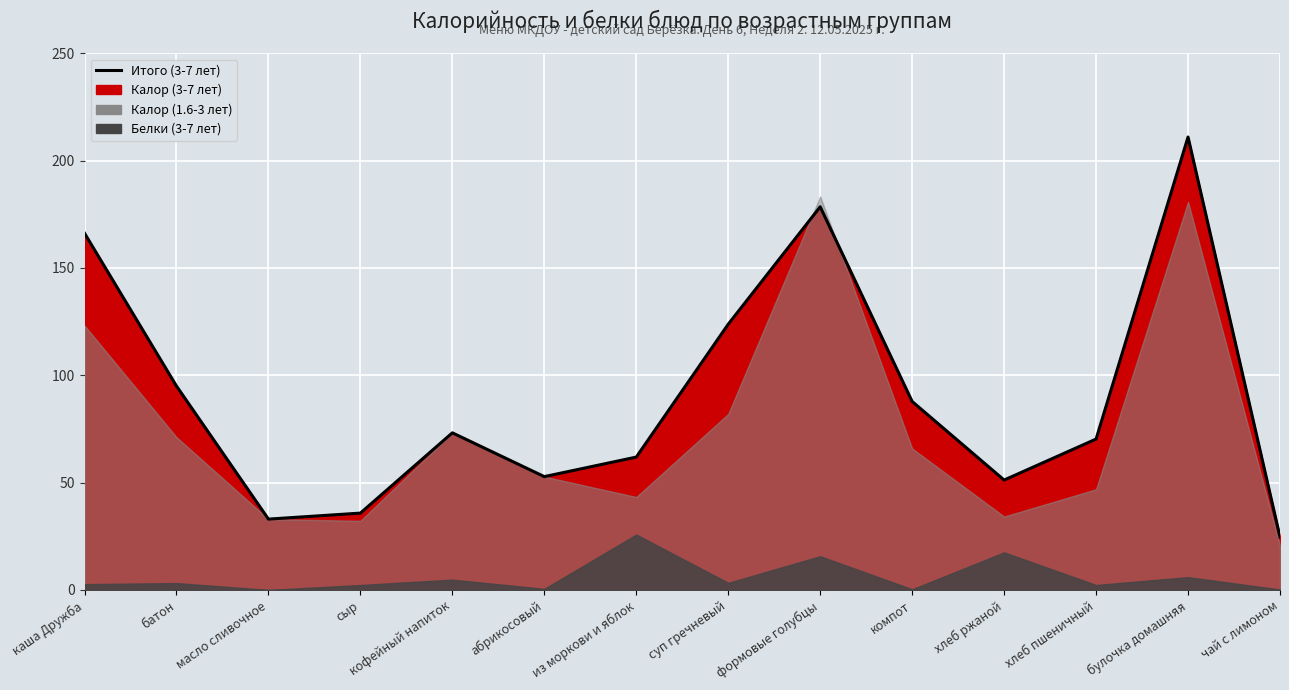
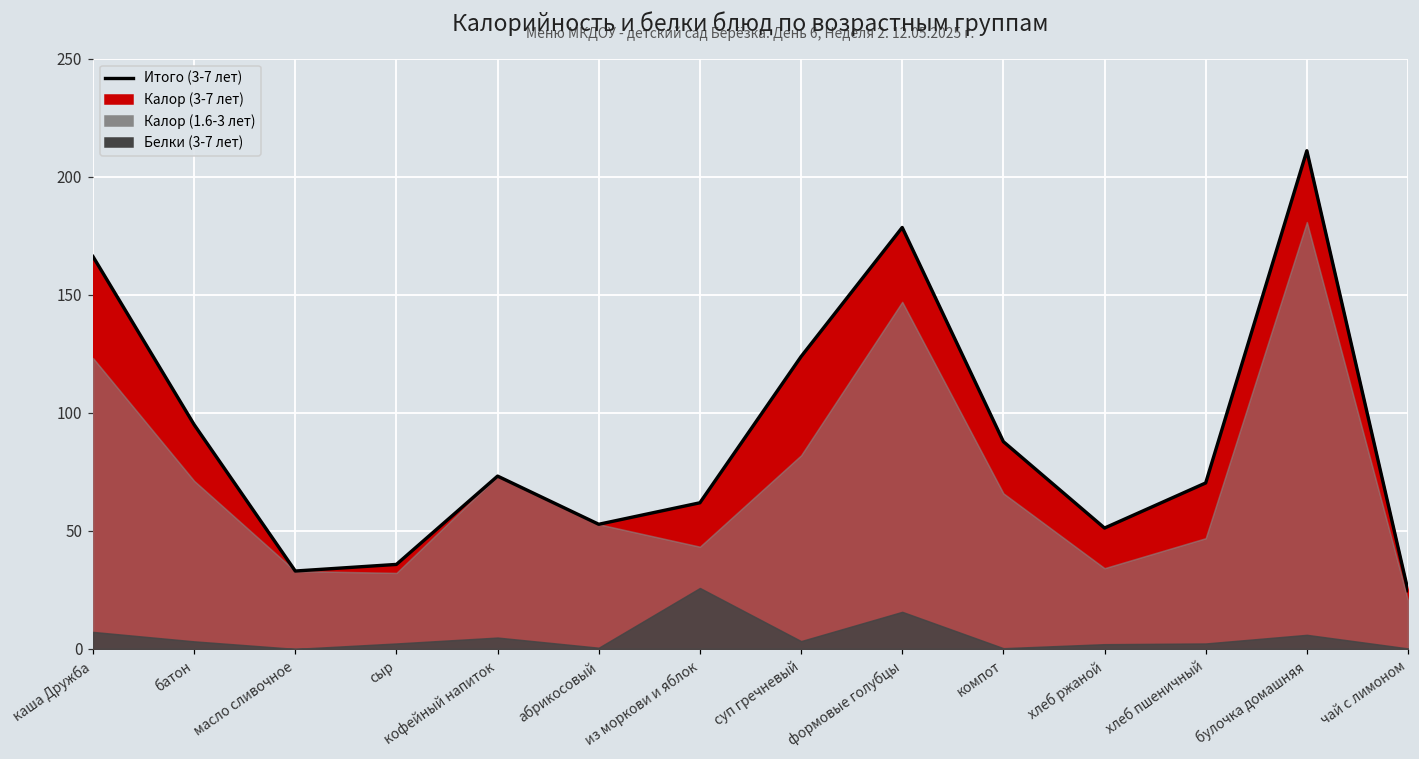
  {
    "Калор (3-7 лет)": {
      "каша Дружба": 166,
      "батон": 95,
      "сыр": 36,
      "из моркови и яблок": 62,
      "суп гречневый": 124,
      "формовые голубцы": 179,
      "компот": 88,
      "хлеб ржаной": 51,
      "хлеб пшеничный": 70,
      "булочка домашняя": 211,
      "чай с лимоном": 25
    },
    "Калор (1.6-3 лет)": {
      "каша Дружба": 123,
      "батон": 71,
      "сыр": 32,
      "из моркови и яблок": 43,
      "суп гречневый": 82,
-     "формовые голубцы": 183,
+     "формовые голубцы": 147,
      "компот": 66,
      "хлеб ржаной": 34,
      "хлеб пшеничный": 47,
      "булочка домашняя": 181,
      "чай с лимоном": 21
    },
    "Белки (3-7 лет)": {
-     "каша Дружба": 3,
+     "каша Дружба": 7,
      "батон": 3,
      "масло сливочное": 0,
      "сыр": 2,
      "кофейный напиток": 5,
      "из моркови и яблок": 26,
      "суп гречневый": 3,
      "формовые голубцы": 16,
-     "хлеб ржаной": 18,
+     "хлеб ржаной": 2,
      "хлеб пшеничный": 2,
      "булочка домашняя": 6
    }
  }
